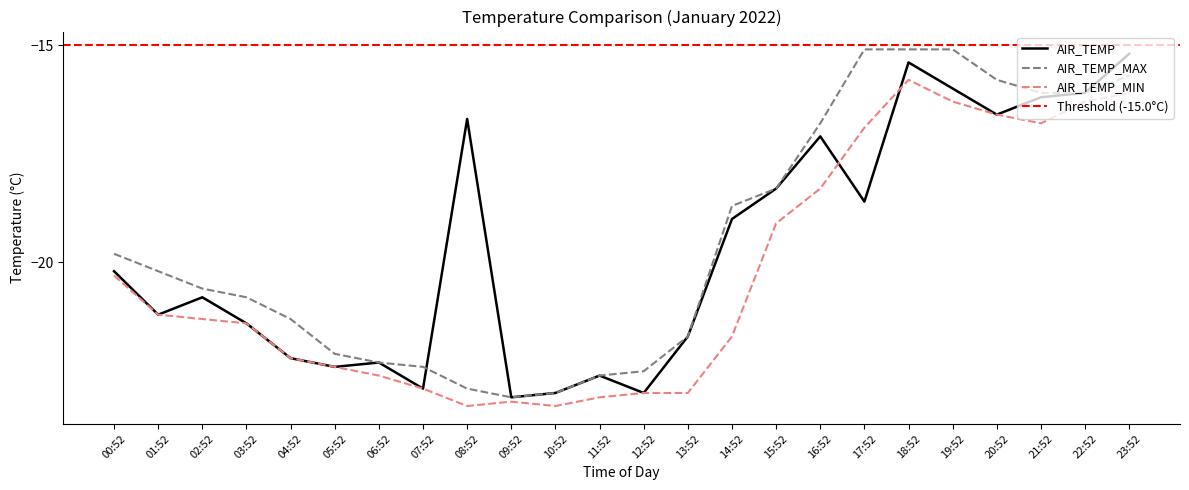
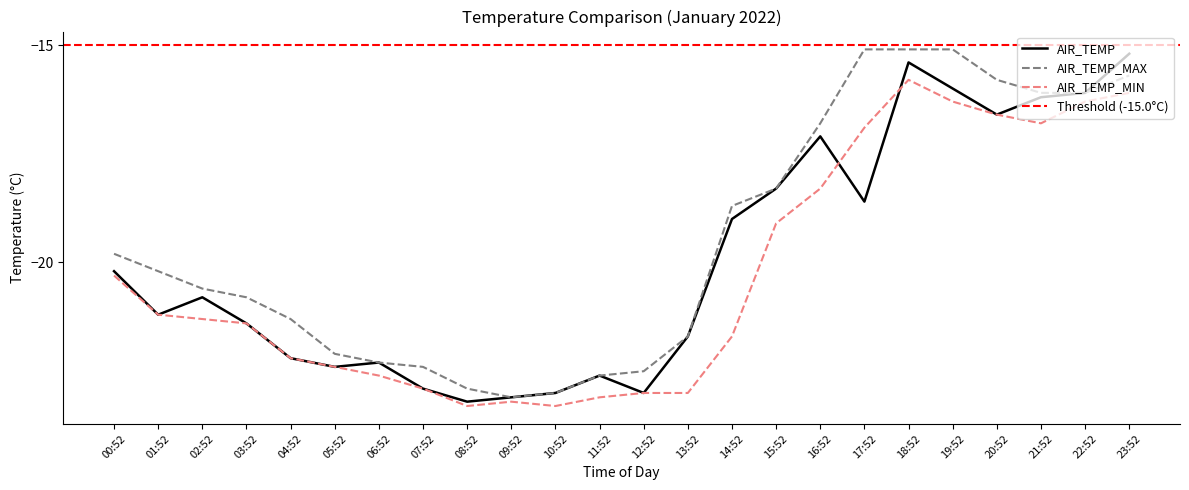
  {
    "AIR_TEMP": {
      "00:52": -20.2,
      "02:52": -20.8,
-     "08:52": -16.7,
+     "08:52": -23.2,
      "14:52": -19.0,
      "16:52": -17.1,
      "17:52": -18.6,
      "18:52": -15.4,
      "19:52": -16.0
    },
    "AIR_TEMP_MAX": {
      "00:52": -19.8,
      "01:52": -20.2,
      "02:52": -20.6,
      "03:52": -20.8,
      "04:52": -21.3,
      "05:52": -22.1,
      "07:52": -22.4,
      "08:52": -22.9,
      "12:52": -22.5,
      "14:52": -18.7,
      "16:52": -16.8,
      "17:52": -15.1,
      "18:52": -15.1,
      "19:52": -15.1,
      "20:52": -15.8
    },
    "AIR_TEMP_MIN": {
      "00:52": -20.3,
      "02:52": -21.3,
      "06:52": -22.6,
      "08:52": -23.3,
      "09:52": -23.2,
      "10:52": -23.3,
      "11:52": -23.1,
      "13:52": -23.0,
      "14:52": -21.7,
      "15:52": -19.1,
      "16:52": -18.3,
      "17:52": -16.9,
      "18:52": -15.8,
      "19:52": -16.3,
      "21:52": -16.8
    }
  }
